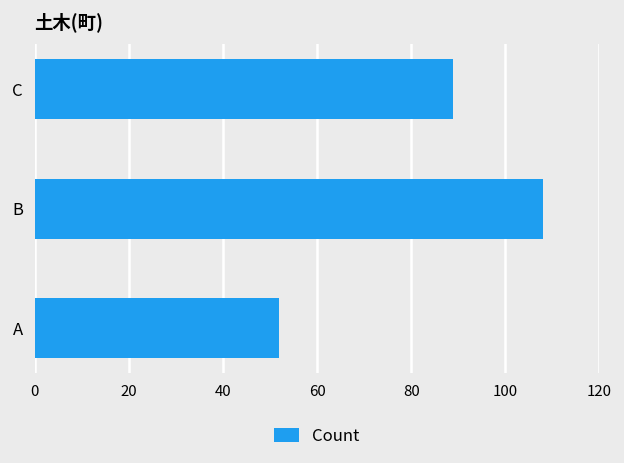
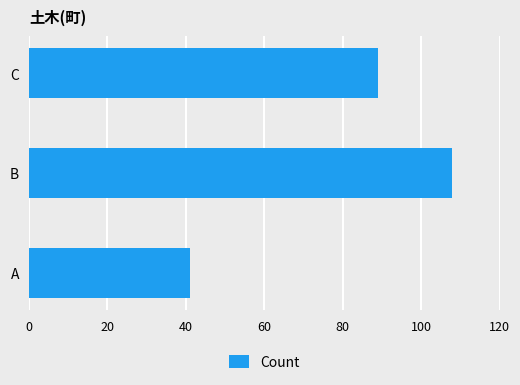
  {
    "C": 89,
    "B": 108,
-   "A": 52
+   "A": 41
  }
